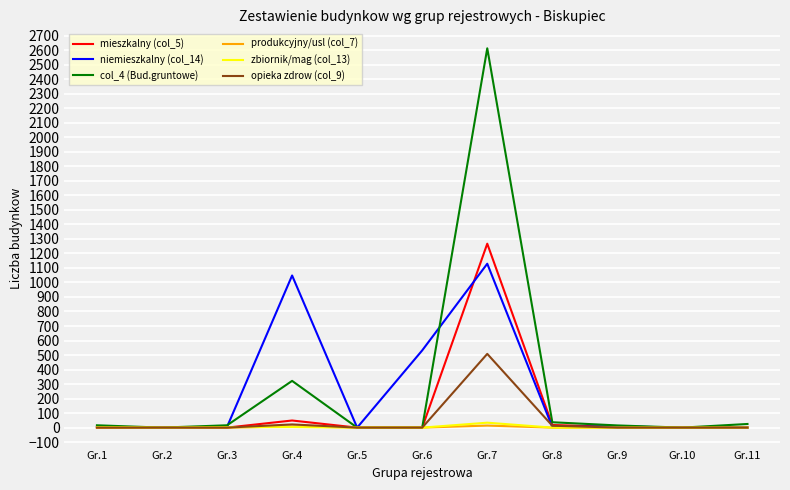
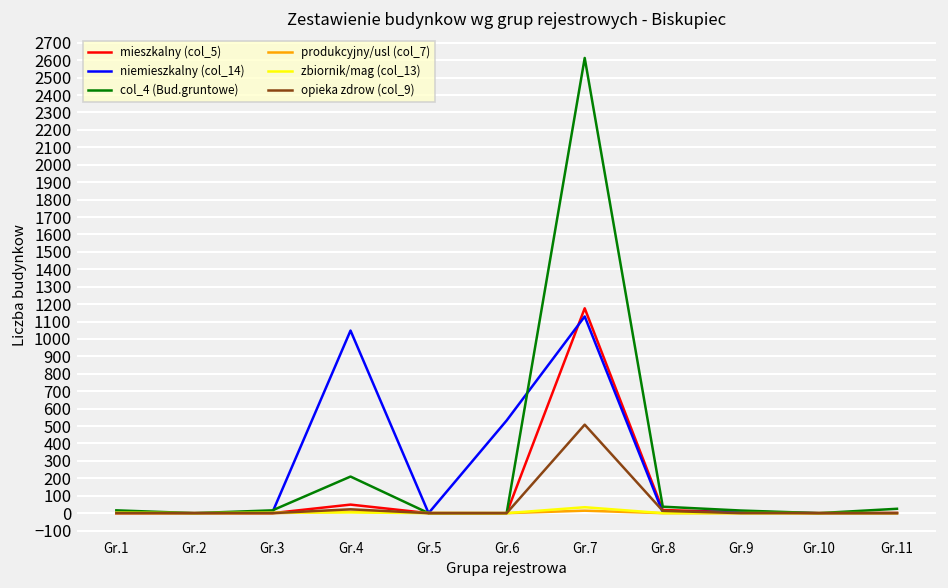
  {
    "mieszkalny (col_5)": {
      "Gr.4": 50,
-     "Gr.7": 1270
+     "Gr.7": 1180
    },
    "niemieszkalny (col_14)": {
      "Gr.4": 1050,
      "Gr.6": 530,
      "Gr.7": 1130
    },
    "col_4 (Bud.gruntowe)": {
-     "Gr.4": 320,
+     "Gr.4": 210,
      "Gr.7": 2610,
      "Gr.8": 40,
      "Gr.11": 30
    },
    "produkcyjny/usl (col_7)": {
      "Gr.7": 10
    },
    "zbiornik/mag (col_13)": {
      "Gr.7": 30
    },
    "opieka zdrow (col_9)": {
      "Gr.7": 510
    }
  }
